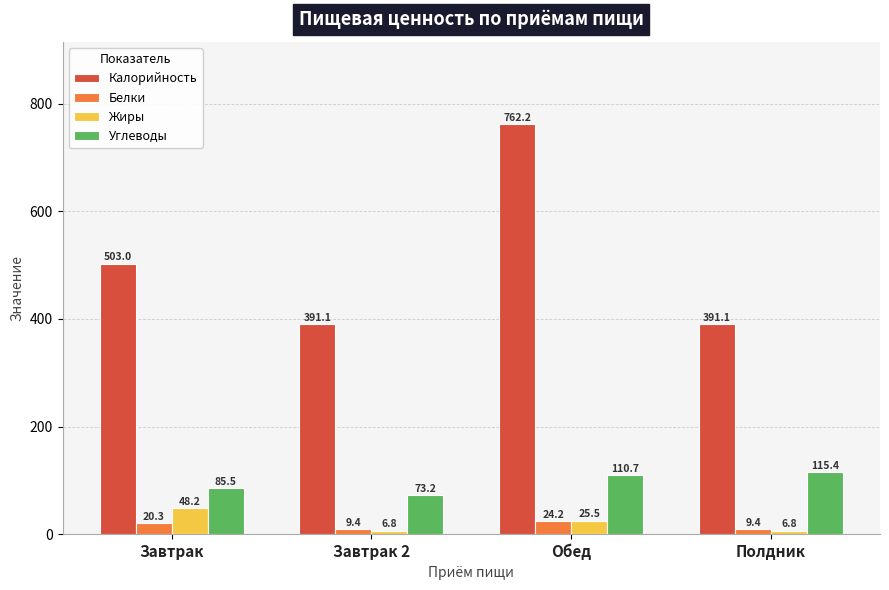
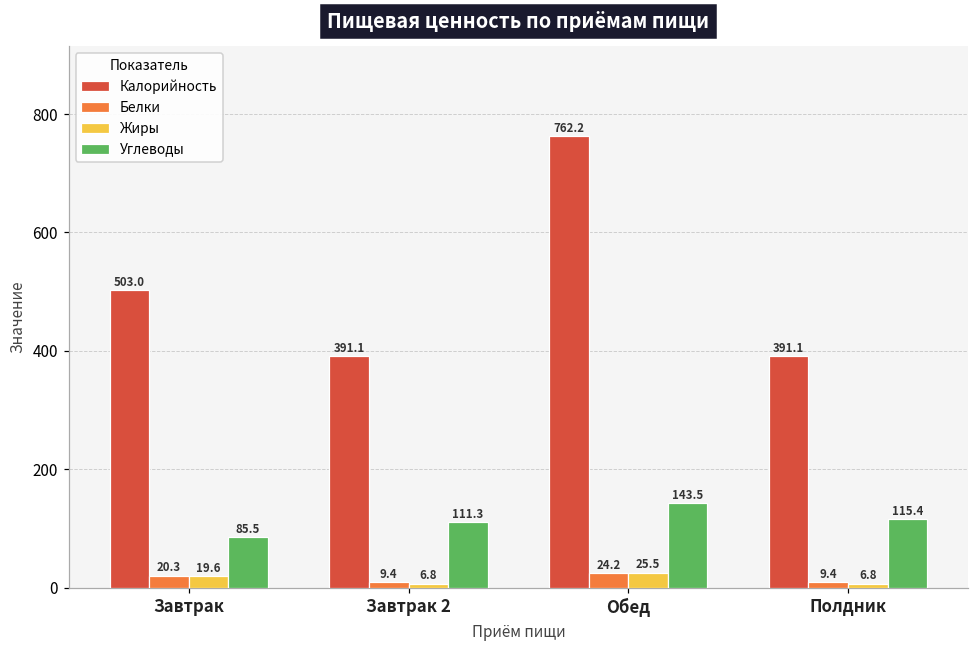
  {
    "Жиры": {
-     "Завтрак": 48.2,
+     "Завтрак": 19.6,
      "Завтрак 2": 6.8,
      "Обед": 25.5,
      "Полдник": 6.8
    },
    "Углеводы": {
      "Завтрак": 85.5,
-     "Завтрак 2": 73.2,
-     "Обед": 110.7,
+     "Завтрак 2": 111.3,
+     "Обед": 143.5,
      "Полдник": 115.4
    }
  }
